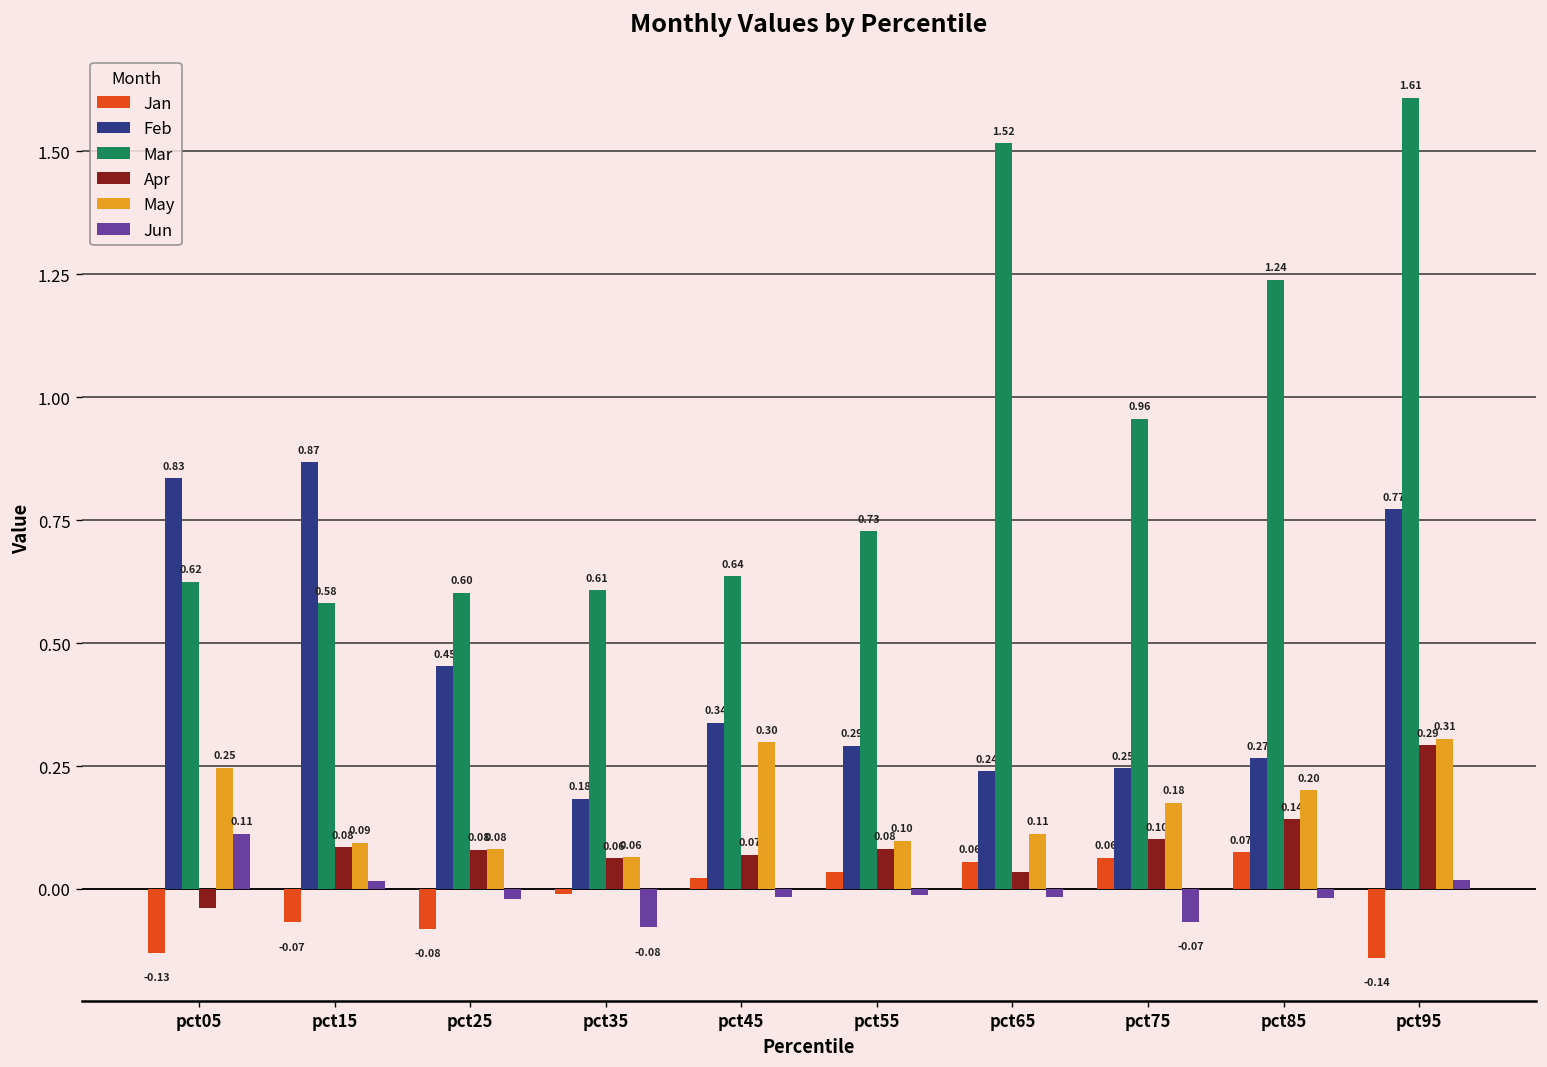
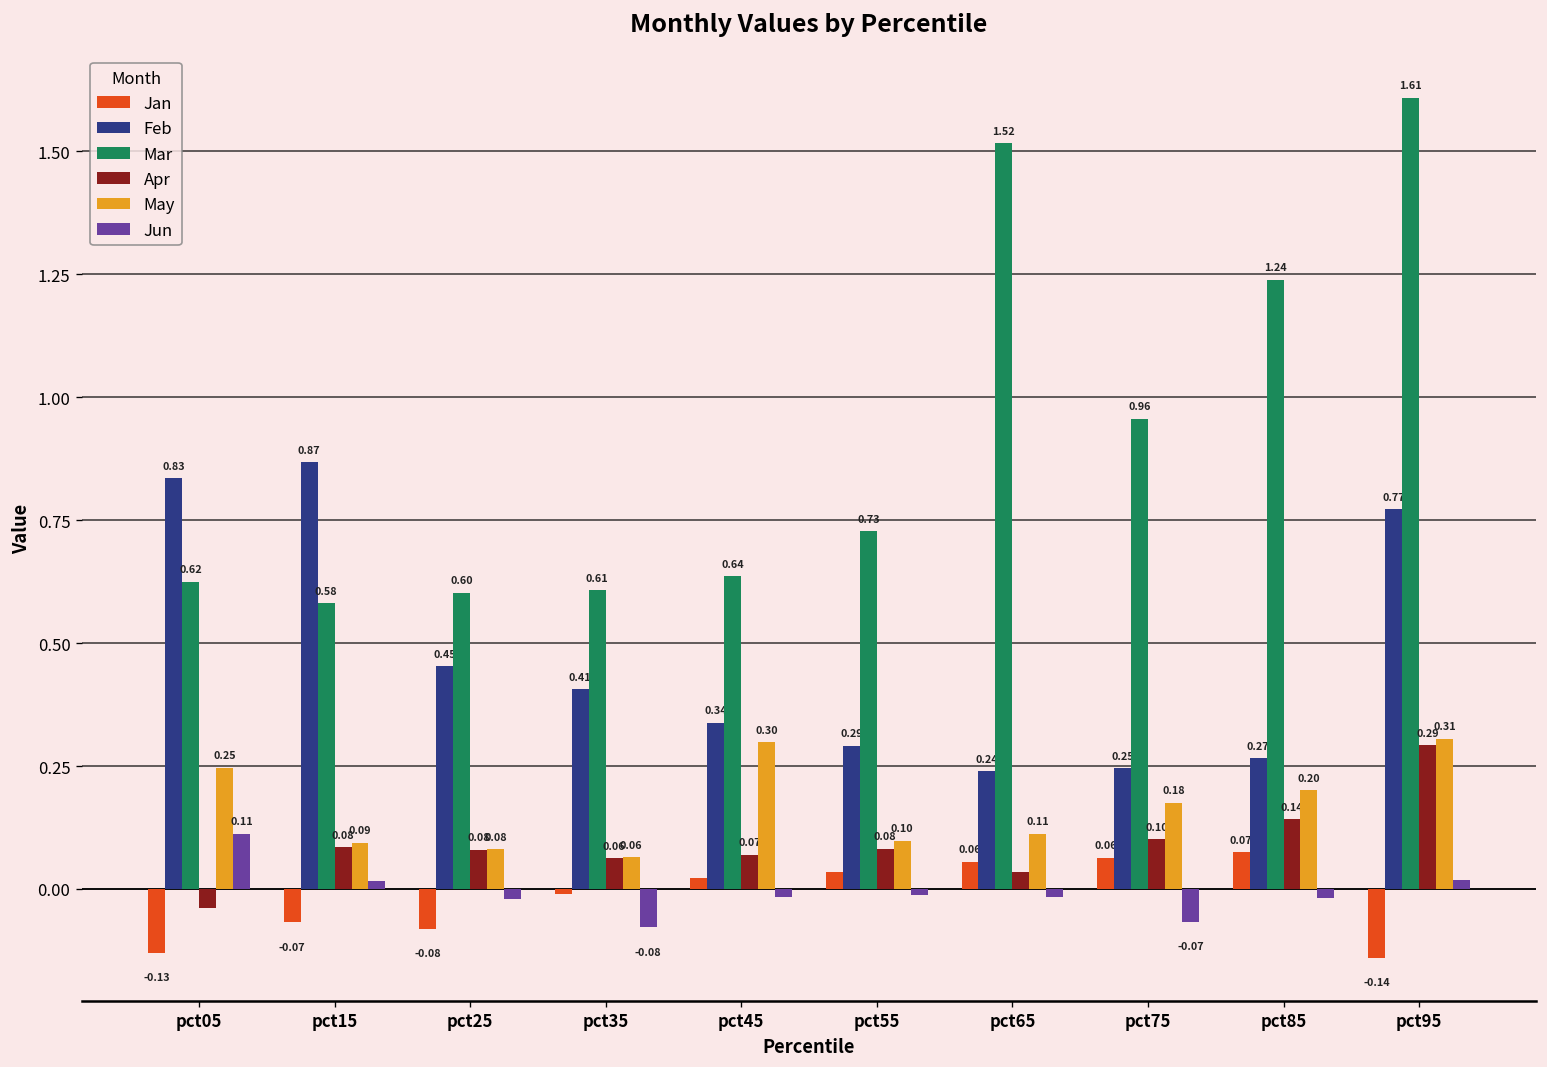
  {
    "Jan": {
      "pct05": -0.13,
      "pct15": -0.07,
      "pct25": -0.08,
      "pct65": 0.06,
      "pct75": 0.06,
      "pct85": 0.07,
      "pct95": -0.14
    },
    "Feb": {
      "pct05": 0.83,
      "pct15": 0.87,
      "pct25": 0.45,
-     "pct35": 0.18,
+     "pct35": 0.41,
      "pct45": 0.34,
      "pct55": 0.29,
      "pct65": 0.24,
      "pct75": 0.25,
      "pct85": 0.27,
      "pct95": 0.77
    },
    "Mar": {
      "pct05": 0.62,
      "pct15": 0.58,
      "pct25": 0.60,
      "pct35": 0.61,
      "pct45": 0.64,
      "pct55": 0.73,
      "pct65": 1.52,
      "pct75": 0.96,
      "pct85": 1.24,
      "pct95": 1.61
    },
    "Apr": {
      "pct15": 0.08,
      "pct45": 0.07,
      "pct55": 0.08,
      "pct75": 0.10,
      "pct85": 0.14,
      "pct95": 0.29
    },
    "May": {
      "pct05": 0.25,
      "pct15": 0.09,
      "pct45": 0.30,
      "pct55": 0.10,
      "pct65": 0.11,
      "pct75": 0.18,
      "pct85": 0.20,
      "pct95": 0.31
    },
    "Jun": {
      "pct05": 0.11,
      "pct35": -0.08,
      "pct75": -0.07
    }
  }
